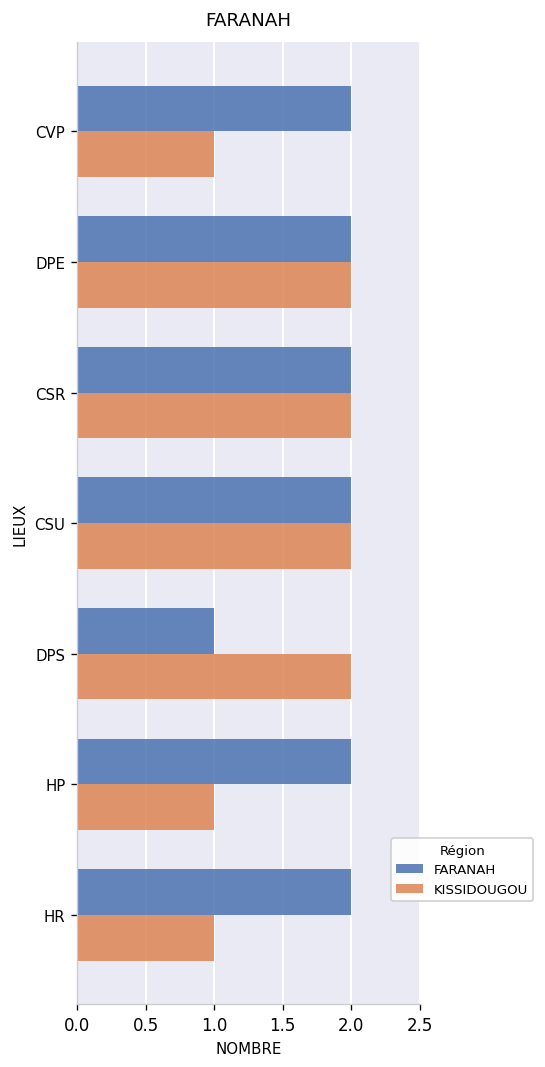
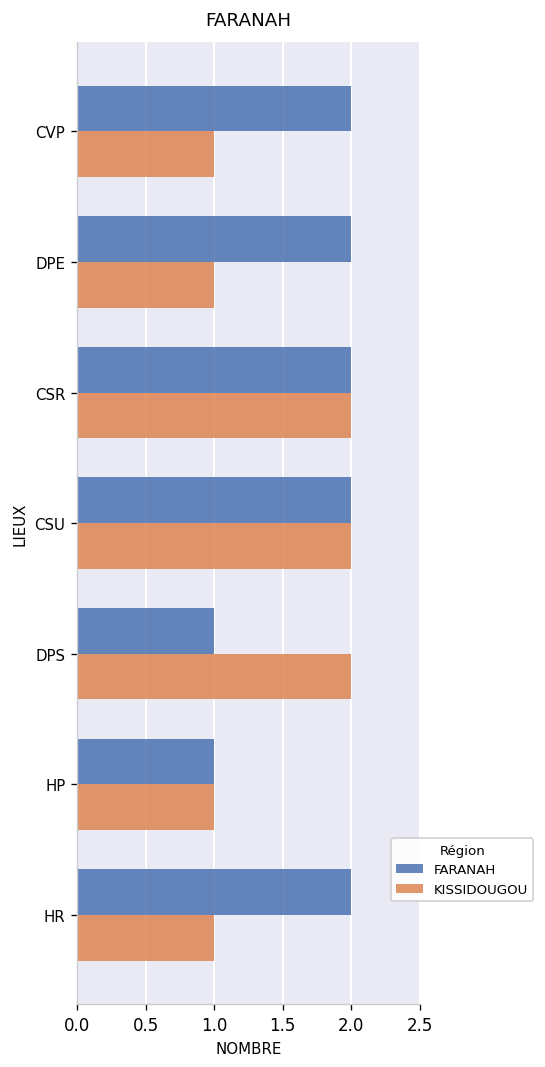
  {
    "FARANAH": {
      "CVP": 2,
      "DPE": 2,
      "CSR": 2,
      "CSU": 2,
      "DPS": 1,
-     "HP": 2,
+     "HP": 1,
      "HR": 2
    },
    "KISSIDOUGOU": {
      "CVP": 1,
-     "DPE": 2,
+     "DPE": 1,
      "CSR": 2,
      "CSU": 2,
      "DPS": 2,
      "HP": 1,
      "HR": 1
    }
  }
